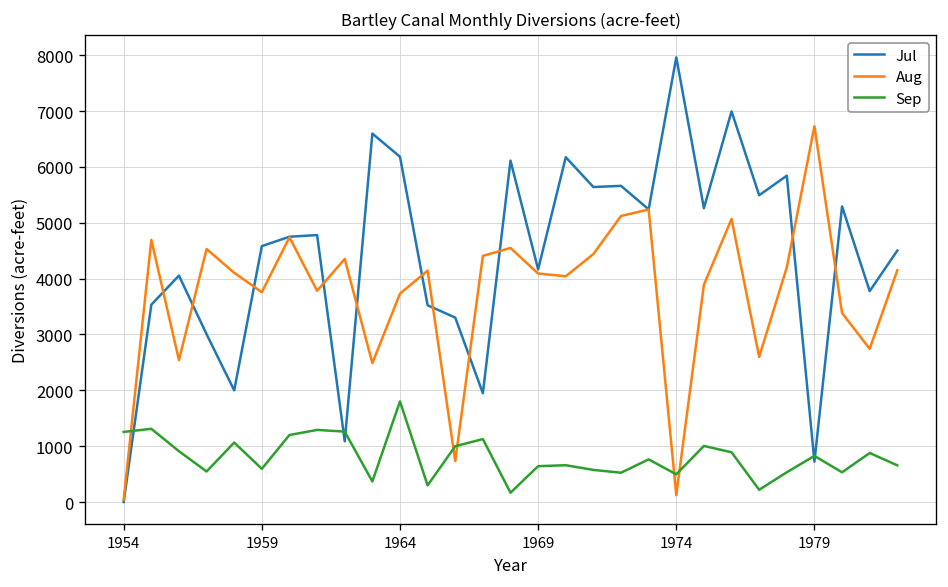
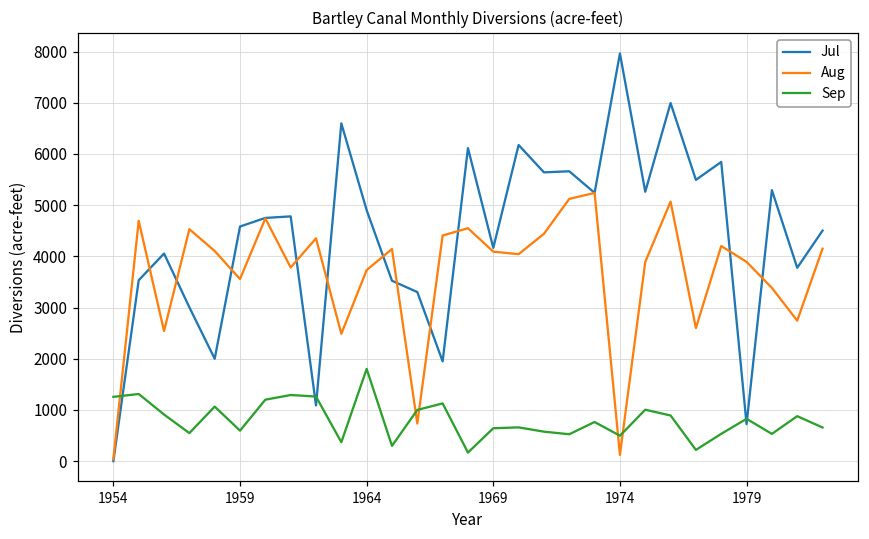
  {
    "Jul": {
      "1959": 4600,
-     "1964": 6200,
+     "1964": 4900,
      "1969": 4200,
      "1974": 8000,
      "1979": 700
    },
    "Aug": {
-     "1959": 3800,
+     "1959": 3600,
      "1964": 3700,
      "1969": 4100,
      "1974": 100,
-     "1979": 6700
+     "1979": 3900
    },
    "Sep": {
      "1954": 1300,
      "1959": 600,
      "1964": 1800,
      "1969": 600,
      "1974": 500,
      "1979": 800
    }
  }
